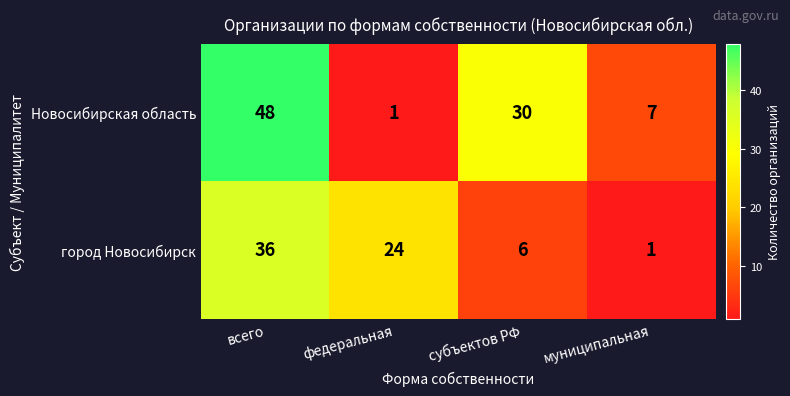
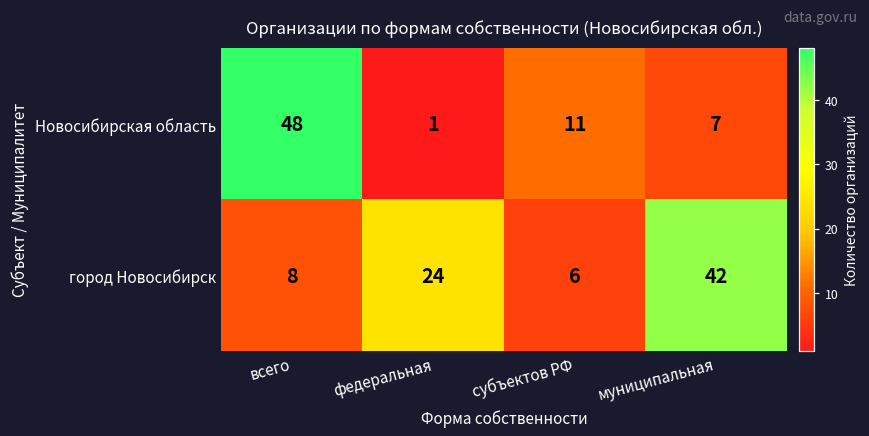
  {
    "Новосибирская область": {
      "всего": 48,
      "федеральная": 1,
-     "субъектов РФ": 30,
+     "субъектов РФ": 11,
      "муниципальная": 7
    },
    "город Новосибирск": {
-     "всего": 36,
+     "всего": 8,
      "федеральная": 24,
      "субъектов РФ": 6,
-     "муниципальная": 1
+     "муниципальная": 42
    }
  }
